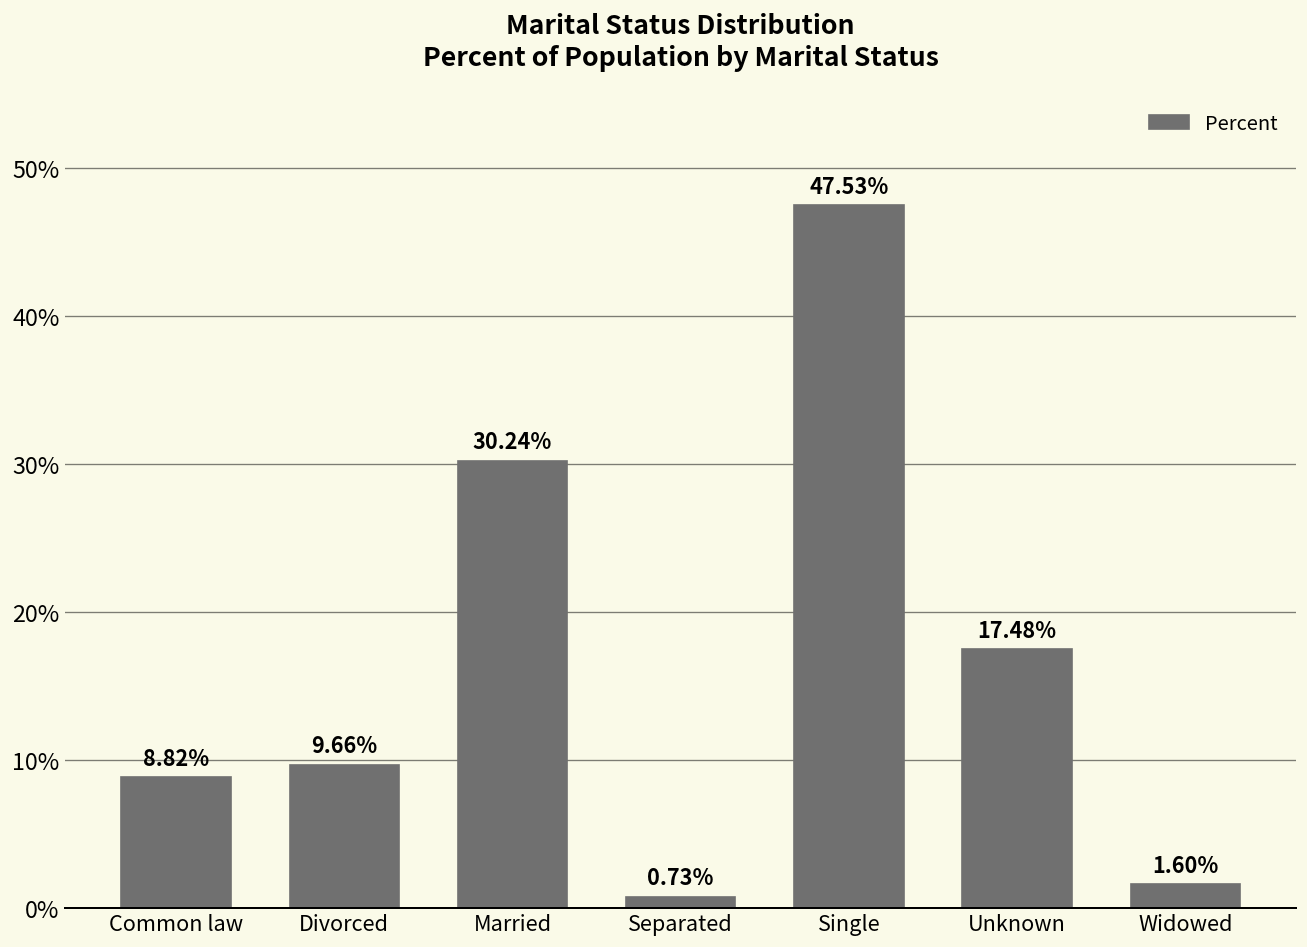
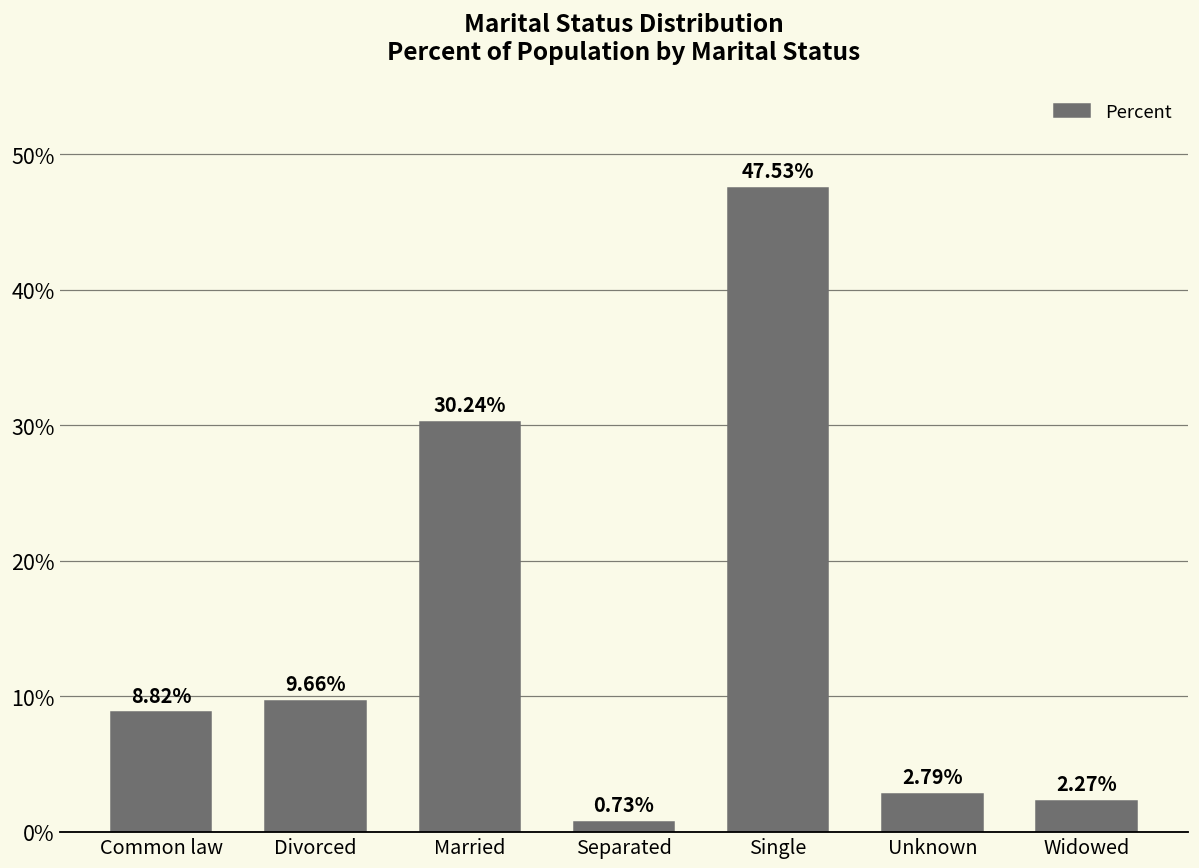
  {
    "Common law": "8.82%",
    "Divorced": "9.66%",
    "Married": "30.24%",
    "Separated": "0.73%",
    "Single": "47.53%",
-   "Unknown": "17.48%",
-   "Widowed": "1.60%"
+   "Unknown": "2.79%",
+   "Widowed": "2.27%"
  }
